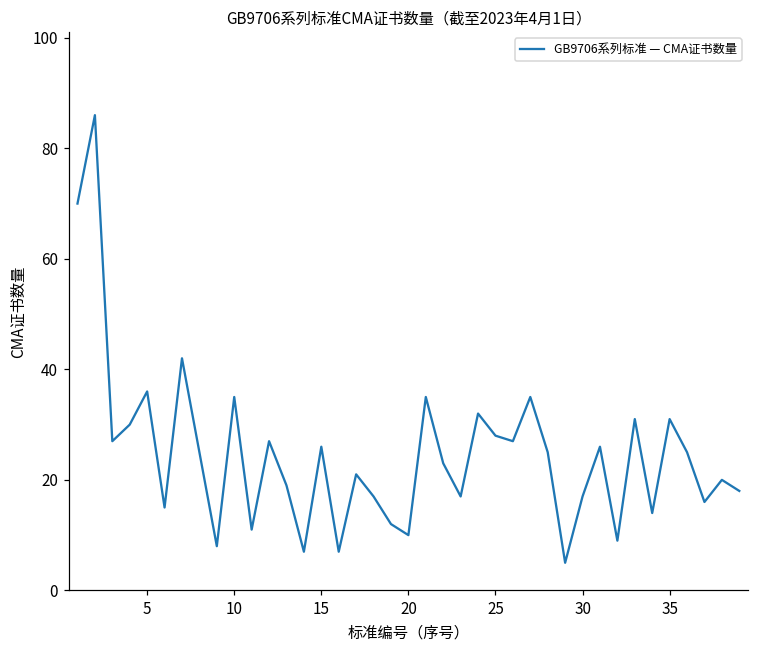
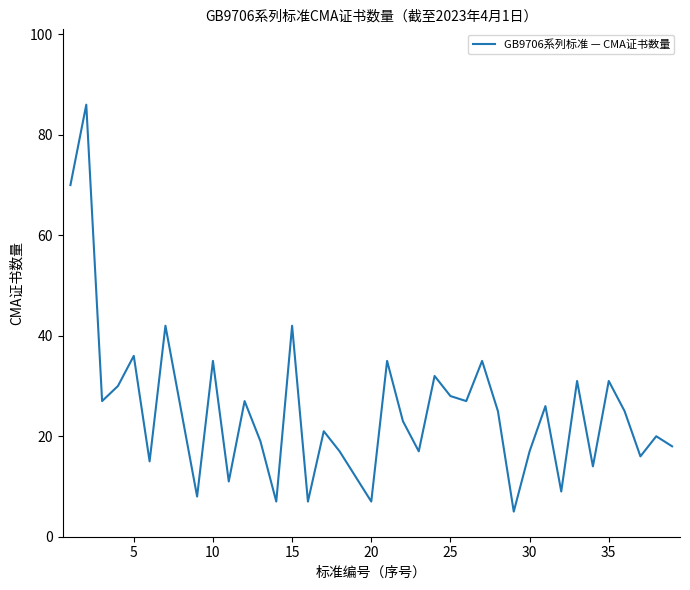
  {
    "5": 36,
    "10": 35,
-   "15": 26,
-   "20": 10,
+   "15": 42,
+   "20": 7,
    "25": 28,
    "30": 17,
    "35": 31
  }
